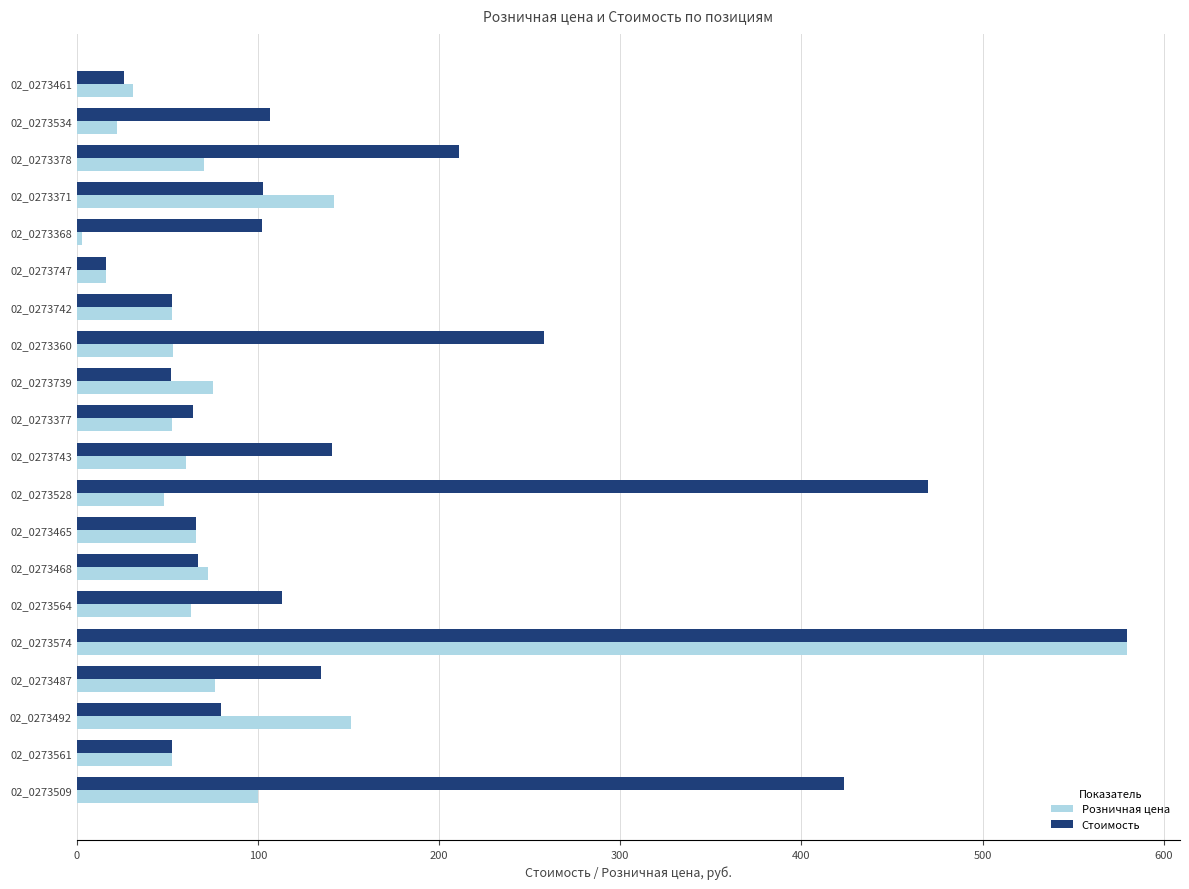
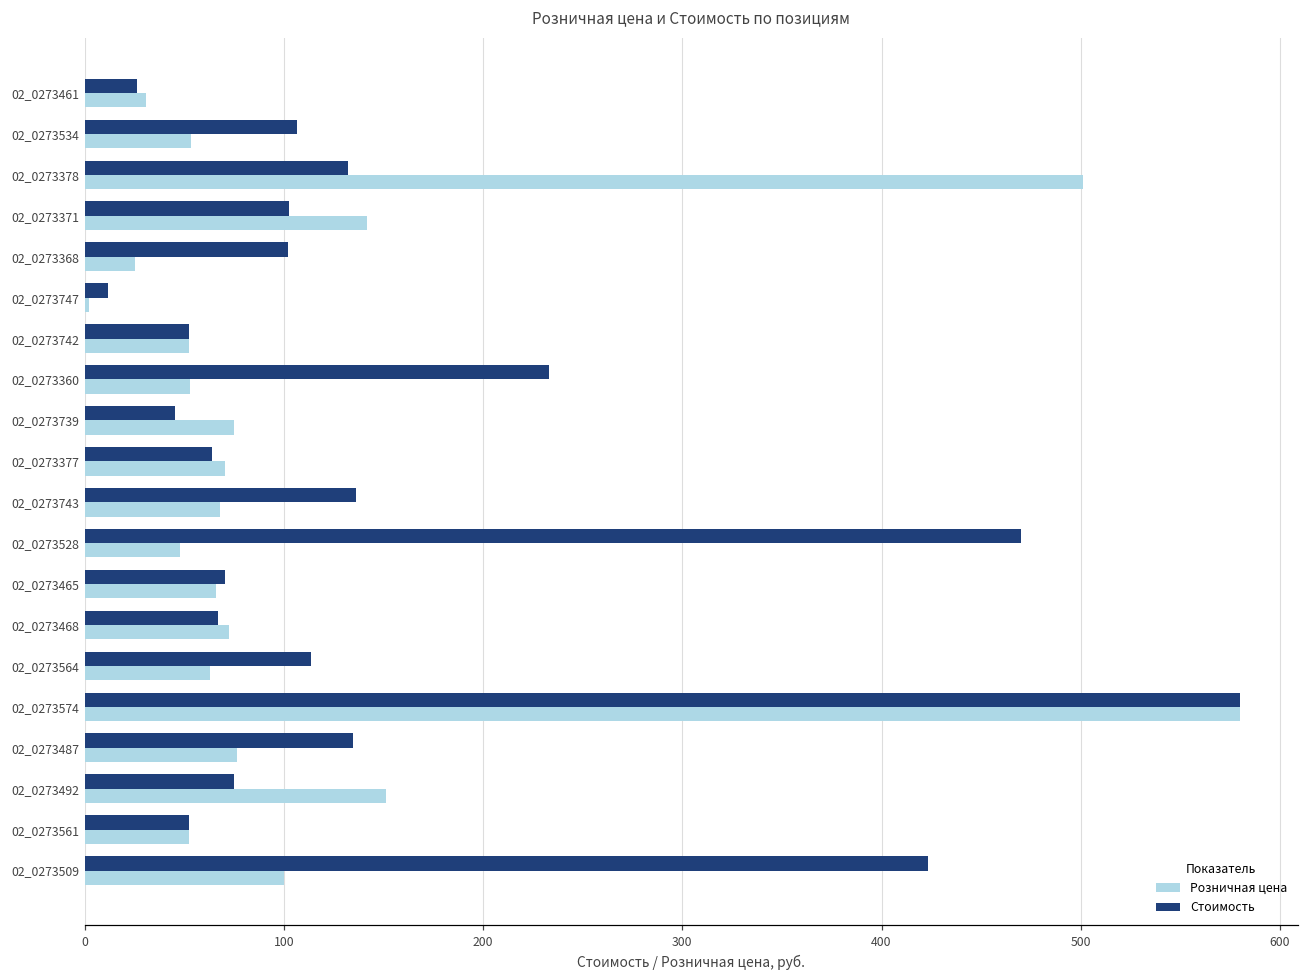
  {
    "Розничная цена": {
      "02_0273461": 31,
-     "02_0273534": 22,
-     "02_0273378": 70,
+     "02_0273534": 53,
+     "02_0273378": 501,
      "02_0273371": 142,
-     "02_0273368": 3,
-     "02_0273747": 16,
+     "02_0273368": 26,
+     "02_0273747": 2,
      "02_0273742": 52,
      "02_0273360": 53,
      "02_0273739": 75,
-     "02_0273377": 52,
-     "02_0273743": 60,
+     "02_0273377": 70,
+     "02_0273743": 68,
      "02_0273528": 48,
      "02_0273465": 66,
      "02_0273468": 73,
      "02_0273564": 63,
      "02_0273574": 580,
      "02_0273487": 76,
      "02_0273492": 151,
      "02_0273561": 52,
      "02_0273509": 100
    },
    "Стоимость": {
      "02_0273461": 26,
      "02_0273534": 107,
-     "02_0273378": 211,
+     "02_0273378": 132,
      "02_0273371": 103,
      "02_0273368": 102,
-     "02_0273747": 16,
+     "02_0273747": 12,
      "02_0273742": 52,
-     "02_0273360": 258,
-     "02_0273739": 52,
+     "02_0273360": 233,
+     "02_0273739": 45,
      "02_0273377": 64,
-     "02_0273743": 141,
+     "02_0273743": 136,
      "02_0273528": 470,
-     "02_0273465": 66,
+     "02_0273465": 70,
      "02_0273468": 67,
      "02_0273564": 114,
      "02_0273574": 580,
      "02_0273487": 135,
-     "02_0273492": 80,
+     "02_0273492": 75,
      "02_0273561": 52,
      "02_0273509": 424
    }
  }
